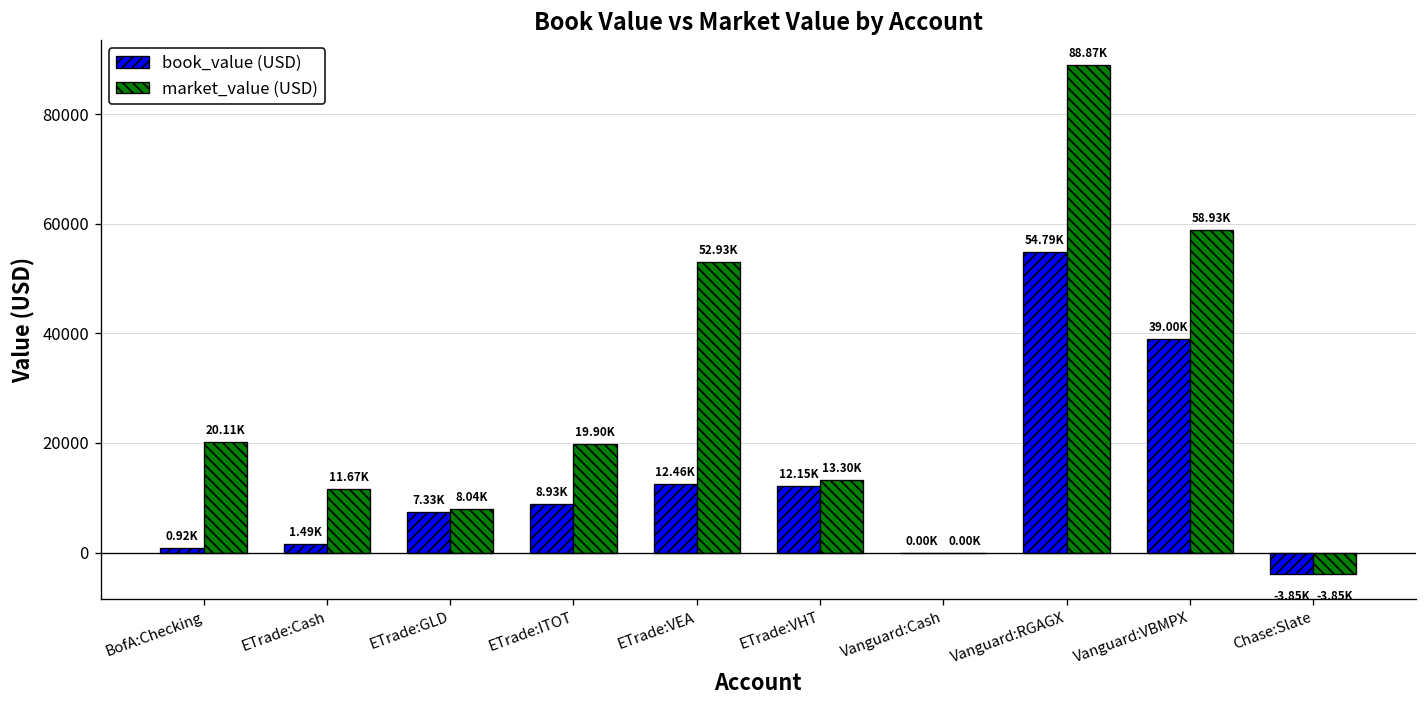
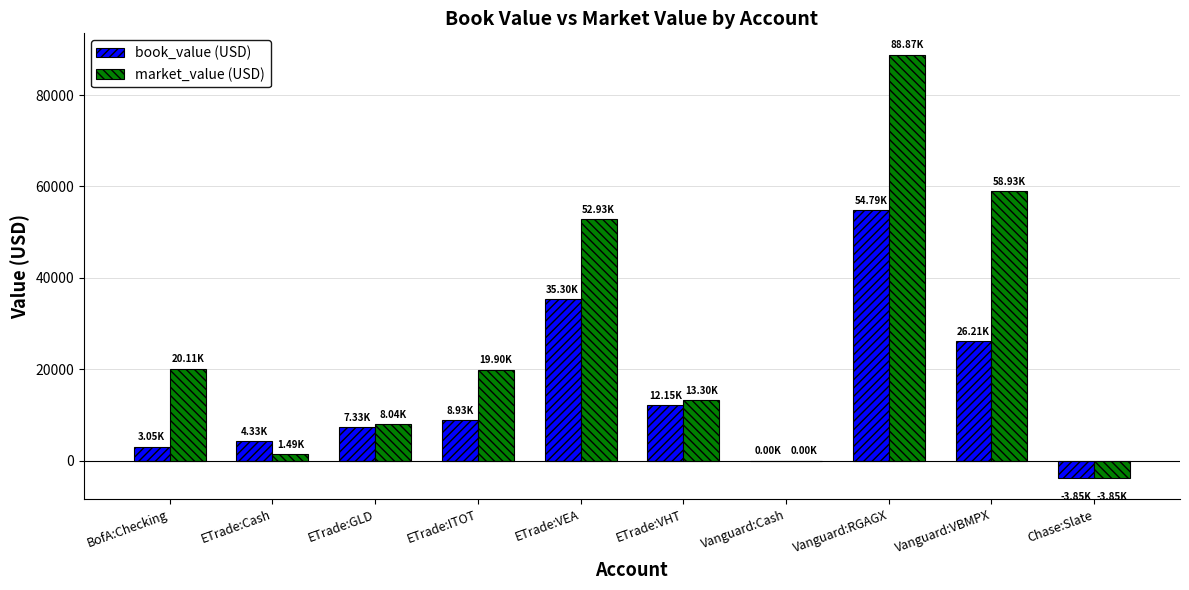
  {
    "book_value (USD)": {
-     "BofA:Checking": "0.92K",
-     "ETrade:Cash": "1.49K",
+     "BofA:Checking": "3.05K",
+     "ETrade:Cash": "4.33K",
      "ETrade:GLD": "7.33K",
      "ETrade:ITOT": "8.93K",
-     "ETrade:VEA": "12.46K",
+     "ETrade:VEA": "35.30K",
      "ETrade:VHT": "12.15K",
      "Vanguard:RGAGX": "54.79K",
-     "Vanguard:VBMPX": "39.00K",
+     "Vanguard:VBMPX": "26.21K",
      "Chase:Slate": "-3.85K"
    },
    "market_value (USD)": {
      "BofA:Checking": "20.11K",
-     "ETrade:Cash": "11.67K",
+     "ETrade:Cash": "1.49K",
      "ETrade:GLD": "8.04K",
      "ETrade:ITOT": "19.90K",
      "ETrade:VEA": "52.93K",
      "ETrade:VHT": "13.30K",
      "Vanguard:RGAGX": "88.87K",
      "Vanguard:VBMPX": "58.93K",
      "Chase:Slate": "-3.85K"
    }
  }
